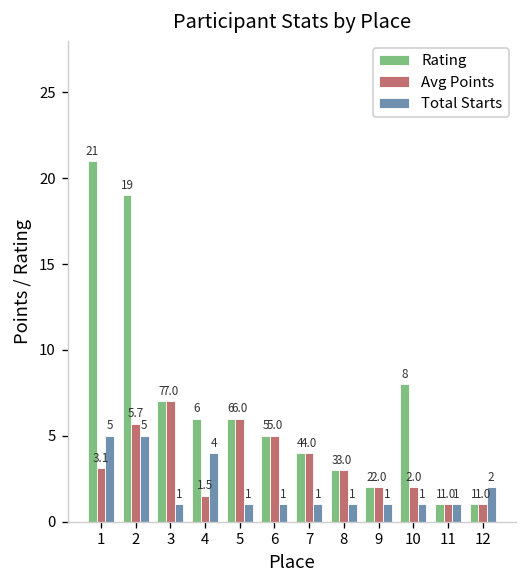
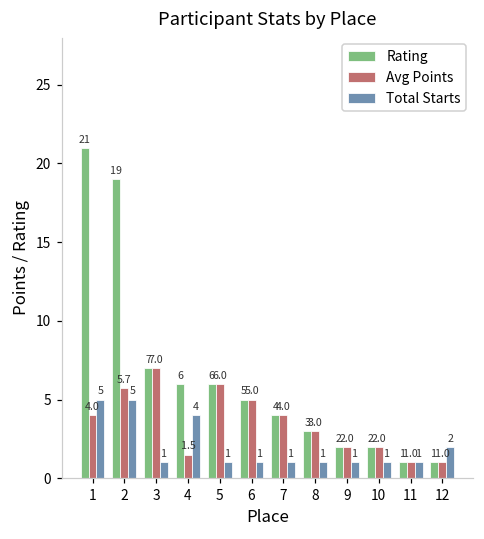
  {
    "Rating": {
      "1": 21,
      "2": 19,
      "4": 6,
-     "10": 8
+     "10": 2
    },
    "Avg Points": {
-     "1": 3.1,
+     "1": 4.0,
      "2": 5.7,
      "4": 1.5,
      "10": 2.0
    },
    "Total Starts": {
      "1": 5,
      "2": 5,
      "3": 1,
      "4": 4,
      "5": 1,
      "6": 1,
      "7": 1,
      "8": 1,
      "9": 1,
      "10": 1,
      "12": 2
    }
  }
